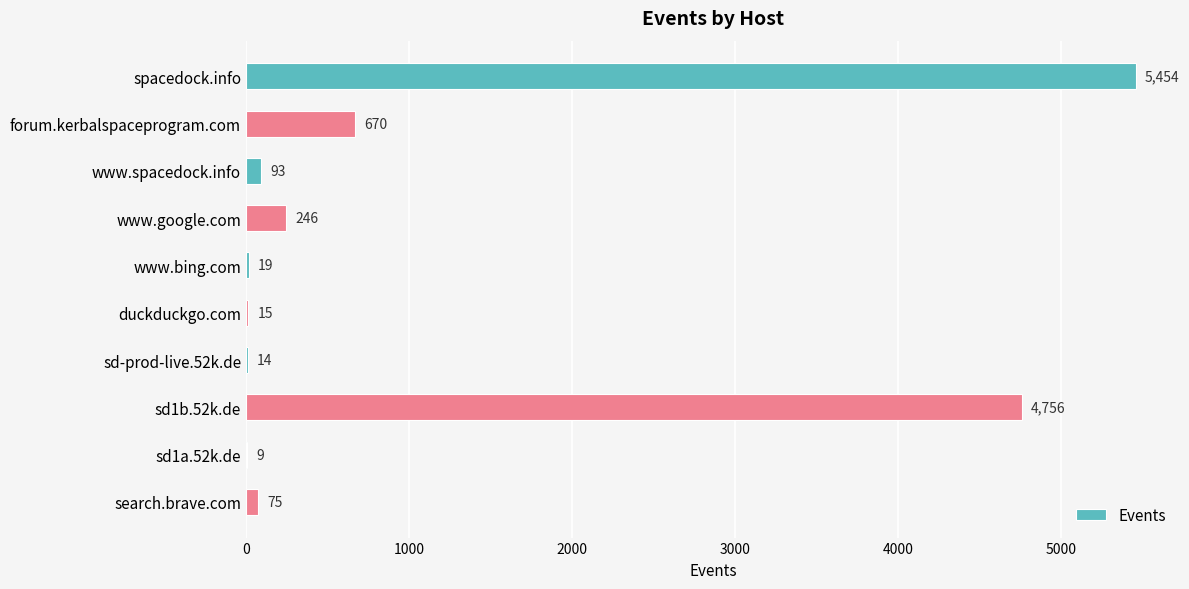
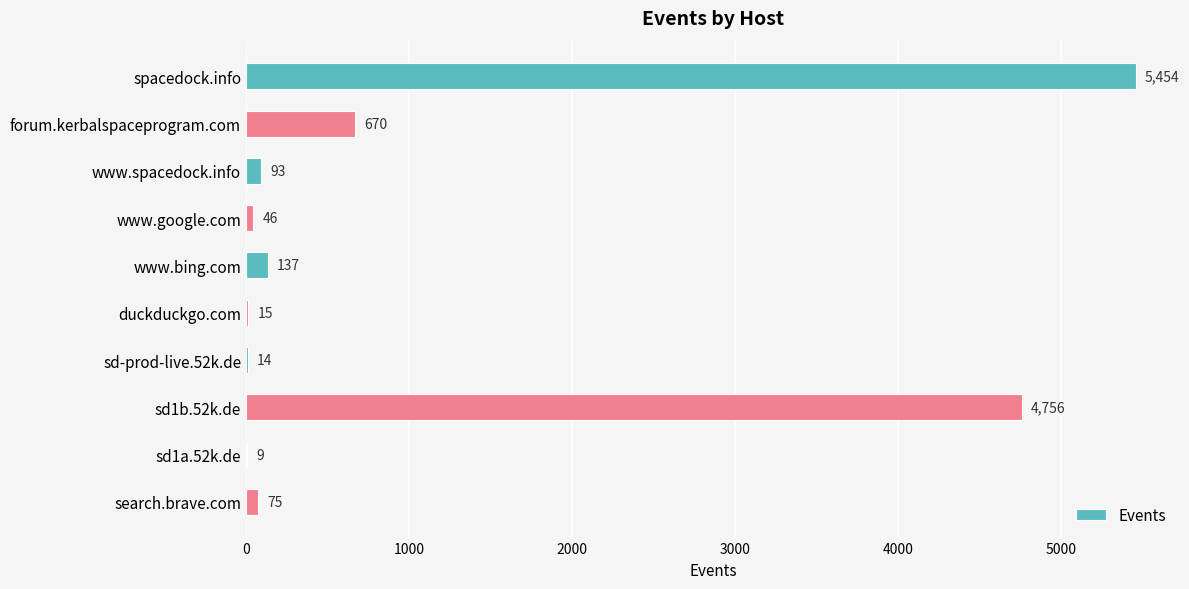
  {
    "spacedock.info": "5,454",
    "forum.kerbalspaceprogram.com": "670",
    "www.spacedock.info": "93",
-   "www.google.com": "246",
-   "www.bing.com": "19",
+   "www.google.com": "46",
+   "www.bing.com": "137",
    "duckduckgo.com": "15",
    "sd-prod-live.52k.de": "14",
    "sd1b.52k.de": "4,756",
    "sd1a.52k.de": "9",
    "search.brave.com": "75"
  }
